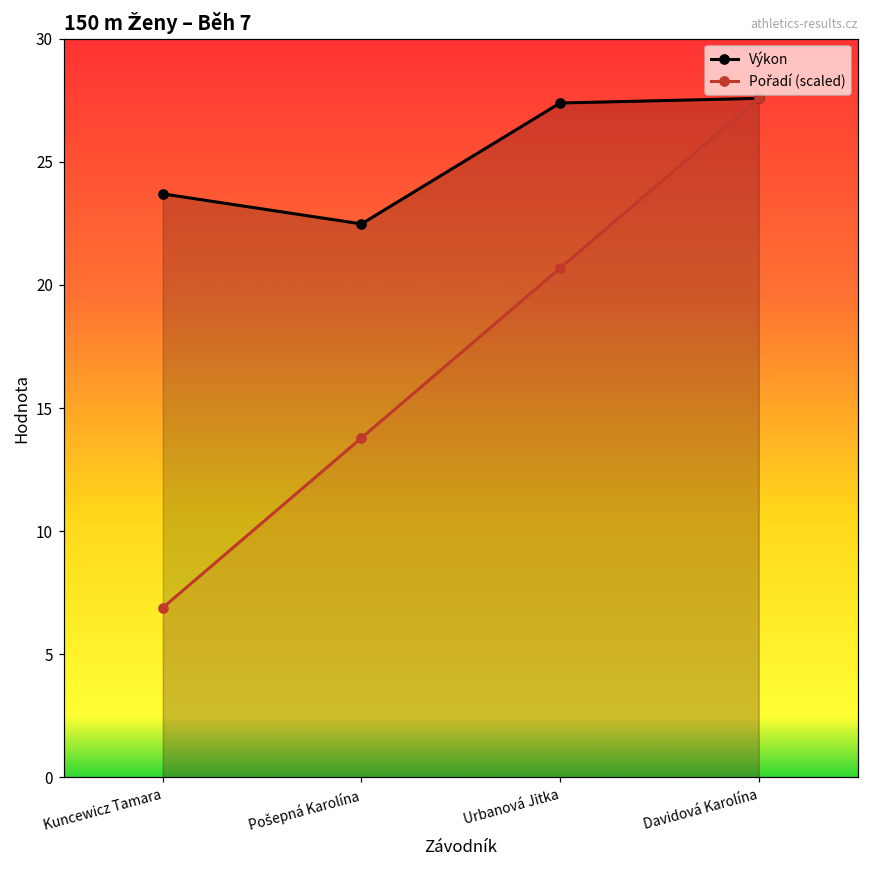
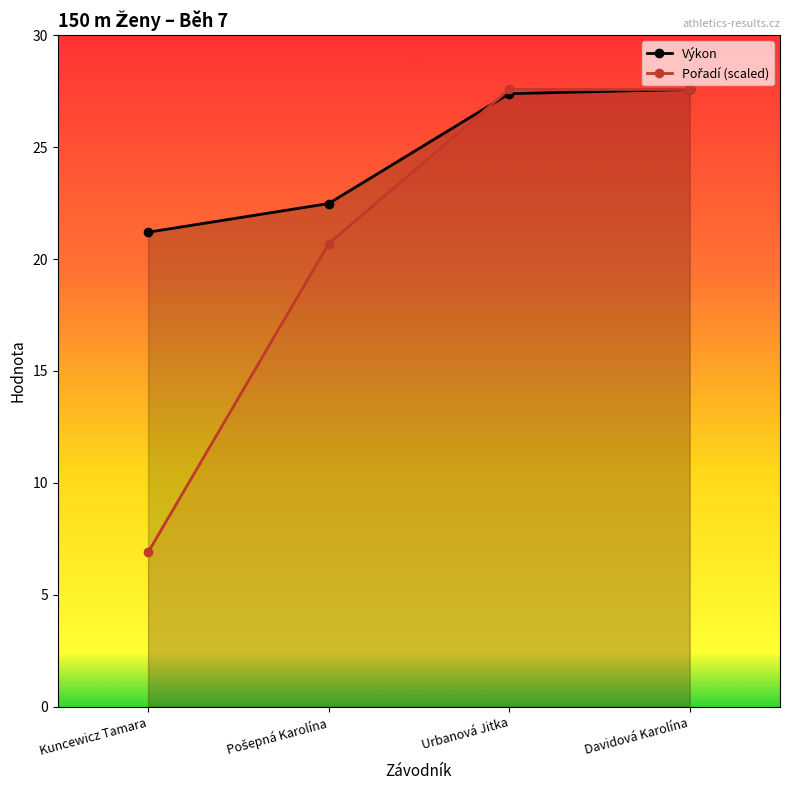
  {
    "Výkon": {
-     "Kuncewicz Tamara": 23.7,
+     "Kuncewicz Tamara": 21.2,
      "Pošepná Karolína": 22.5,
      "Urbanová Jitka": 27.4
    },
    "Pořadí (scaled)": {
      "Kuncewicz Tamara": 6.9,
-     "Pošepná Karolína": 13.8,
-     "Urbanová Jitka": 20.7
+     "Pošepná Karolína": 20.7,
+     "Urbanová Jitka": 27.6
    }
  }
